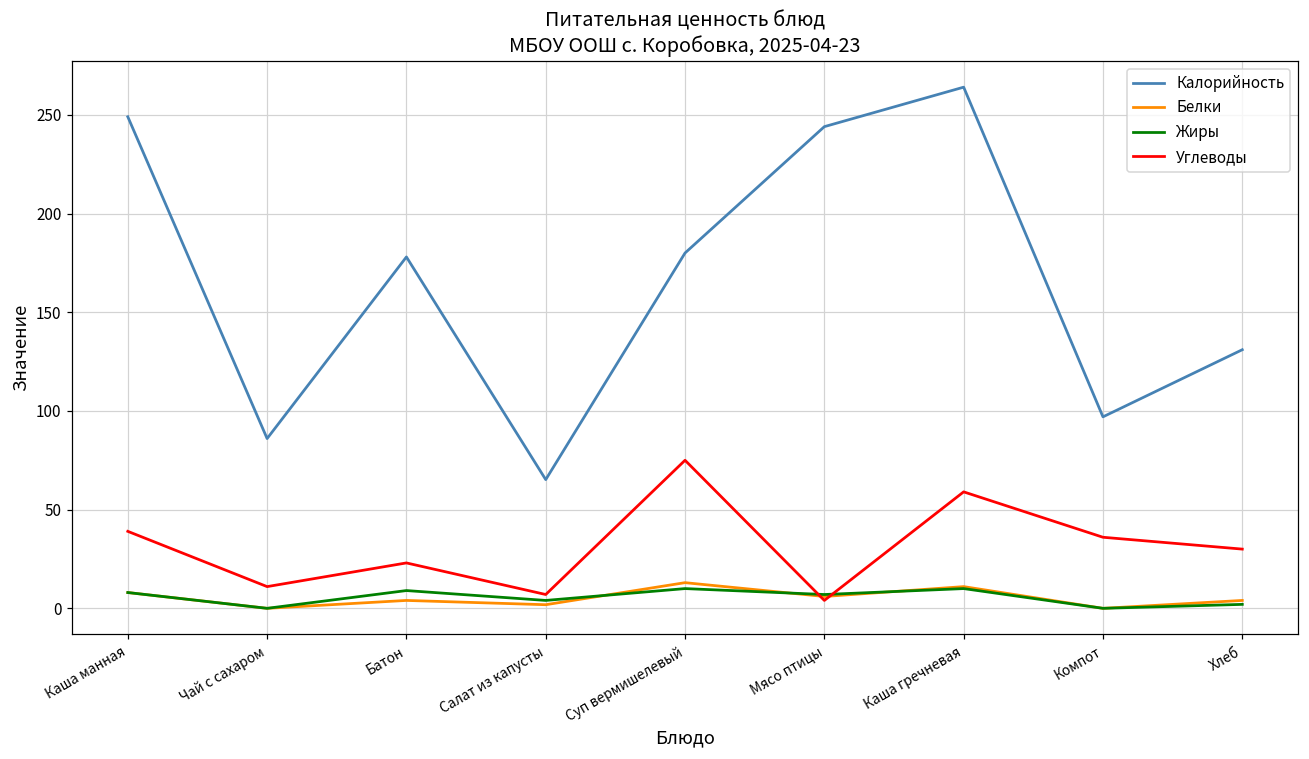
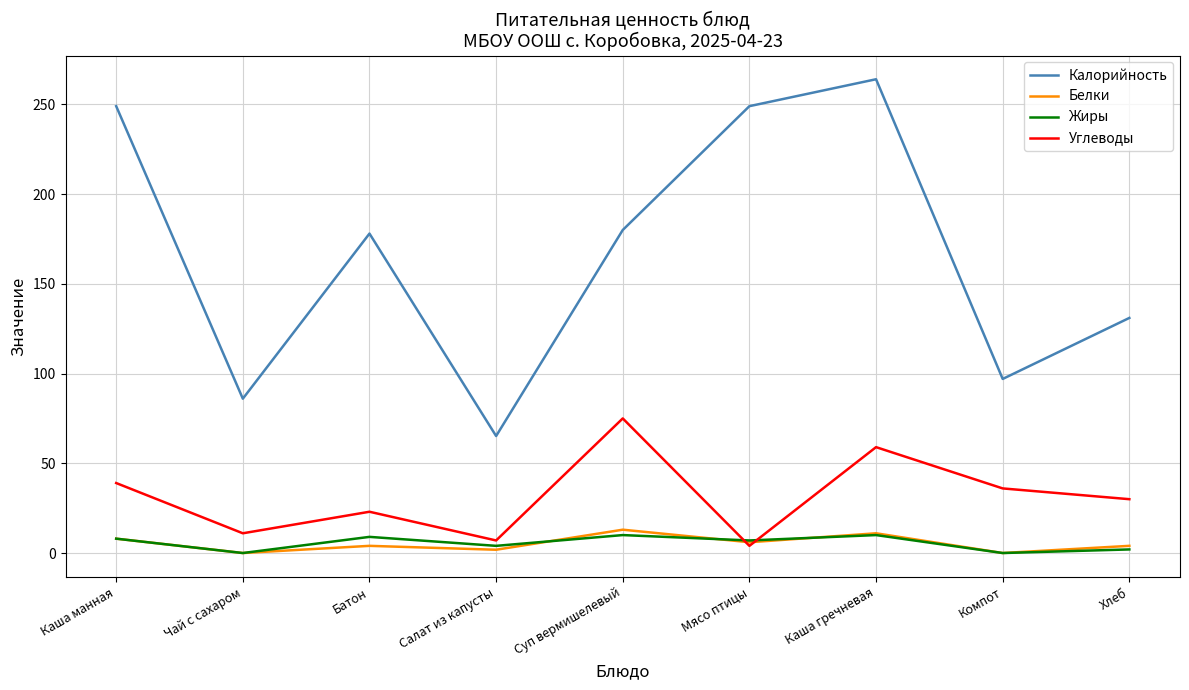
  {
    "Калорийность": {
      "Каша манная": 249,
      "Чай с сахаром": 86,
      "Батон": 178,
      "Салат из капусты": 65,
      "Суп вермишелевый": 180,
-     "Мясо птицы": 244,
+     "Мясо птицы": 249,
      "Каша гречневая": 264,
      "Компот": 97,
      "Хлеб": 131
    },
    "Белки": {
      "Батон": 4,
      "Салат из капусты": 2,
      "Суп вермишелевый": 13,
      "Хлеб": 4
    },
    "Жиры": {
      "Батон": 9,
      "Салат из капусты": 4,
      "Суп вермишелевый": 10,
      "Хлеб": 2
    },
    "Углеводы": {
      "Каша манная": 39,
      "Чай с сахаром": 11,
      "Батон": 23,
      "Салат из капусты": 7,
      "Суп вермишелевый": 75,
      "Мясо птицы": 4,
      "Каша гречневая": 59,
      "Компот": 36,
      "Хлеб": 30
    }
  }
